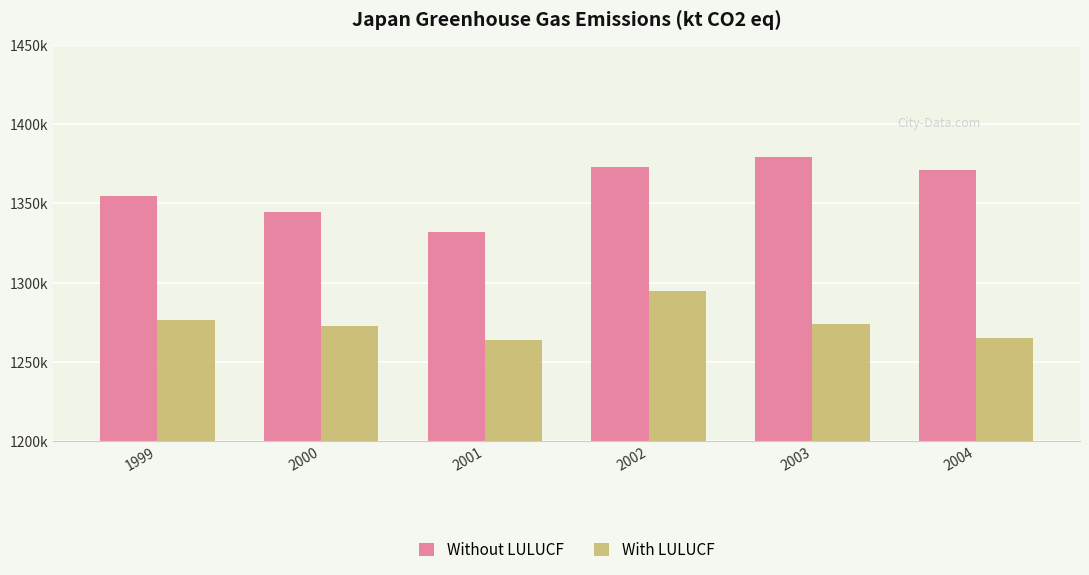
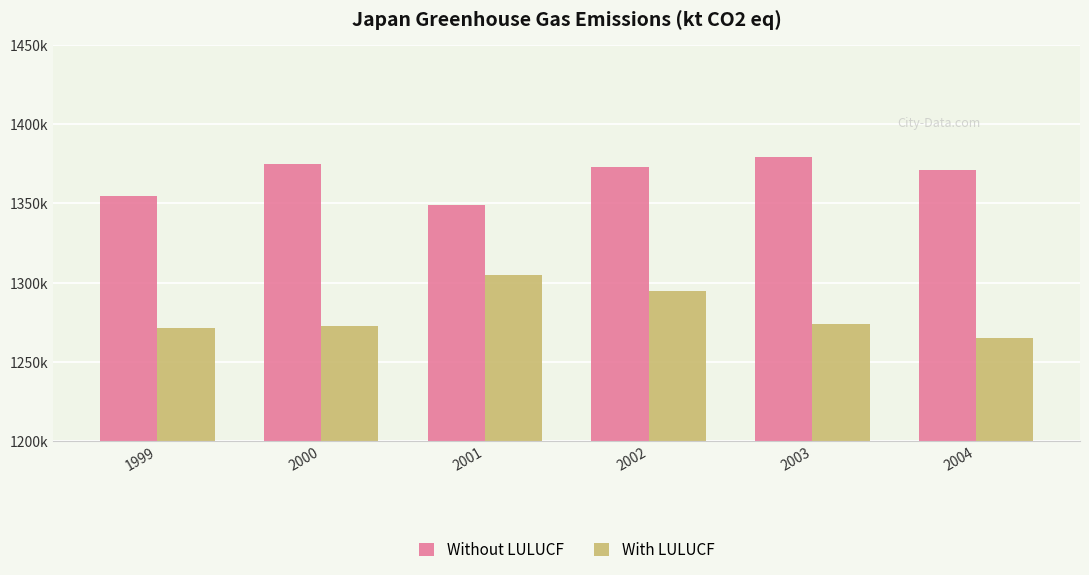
  {
    "Without LULUCF": {
      "1999": 1355000,
-     "2000": 1345000,
-     "2001": 1332000,
+     "2000": 1375000,
+     "2001": 1349000,
      "2002": 1373000,
      "2003": 1380000,
      "2004": 1371000
    },
    "With LULUCF": {
-     "1999": 1277000,
+     "1999": 1271000,
      "2000": 1273000,
-     "2001": 1264000,
+     "2001": 1305000,
      "2002": 1294000,
      "2003": 1274000,
      "2004": 1265000
    }
  }
